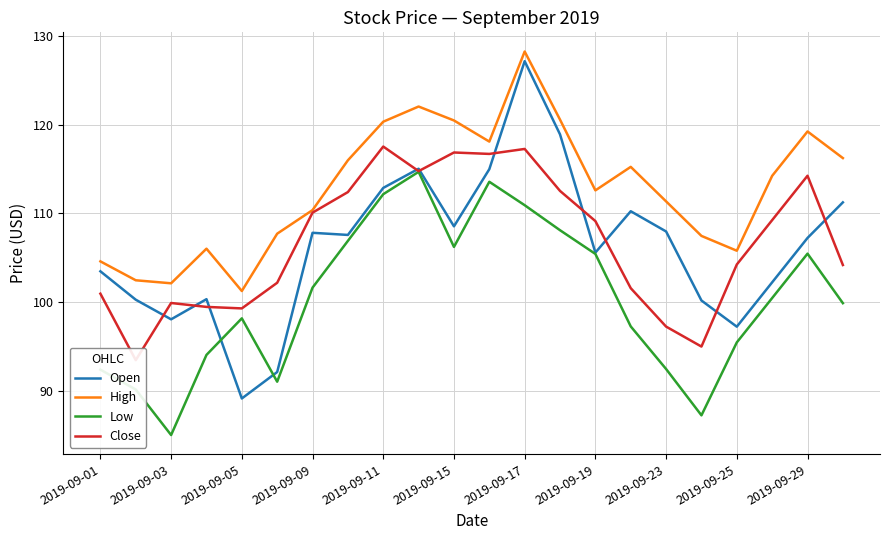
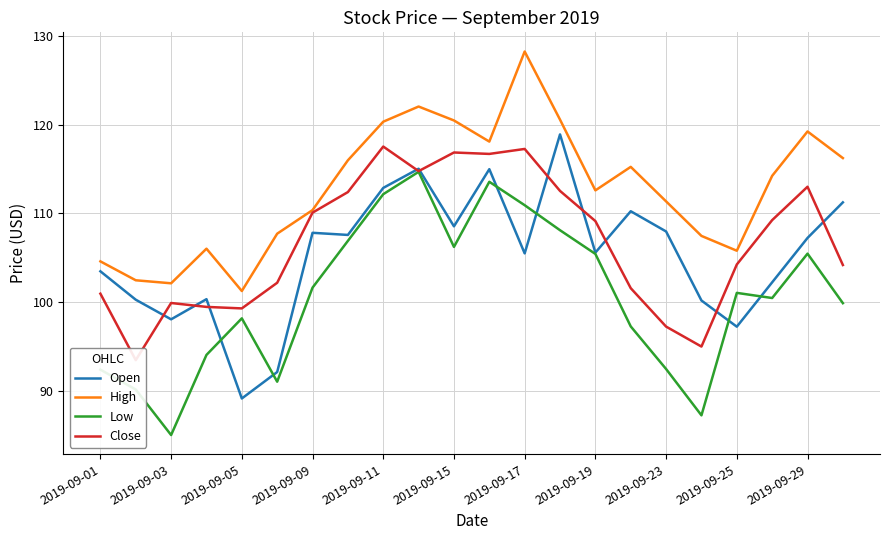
  {
    "Open": {
      "2019-09-01": 103,
      "2019-09-03": 98,
      "2019-09-05": 89,
      "2019-09-09": 108,
      "2019-09-11": 113,
      "2019-09-15": 109,
-     "2019-09-17": 127,
+     "2019-09-17": 105,
      "2019-09-23": 108,
      "2019-09-25": 97,
      "2019-09-29": 107
    },
    "High": {
      "2019-09-01": 105,
      "2019-09-03": 102,
      "2019-09-05": 101,
      "2019-09-09": 110,
      "2019-09-11": 120,
      "2019-09-15": 120,
      "2019-09-17": 128,
      "2019-09-19": 113,
      "2019-09-23": 111,
      "2019-09-25": 106,
      "2019-09-29": 119
    },
    "Low": {
      "2019-09-03": 85,
      "2019-09-05": 98,
      "2019-09-09": 102,
      "2019-09-11": 112,
      "2019-09-15": 106,
      "2019-09-17": 111,
      "2019-09-23": 92,
-     "2019-09-25": 95,
+     "2019-09-25": 101,
      "2019-09-29": 105
    },
    "Close": {
      "2019-09-01": 101,
      "2019-09-03": 100,
      "2019-09-05": 99,
      "2019-09-09": 110,
      "2019-09-11": 118,
      "2019-09-15": 117,
      "2019-09-17": 117,
      "2019-09-19": 109,
      "2019-09-23": 97,
      "2019-09-25": 104,
-     "2019-09-29": 114
+     "2019-09-29": 113
    }
  }
